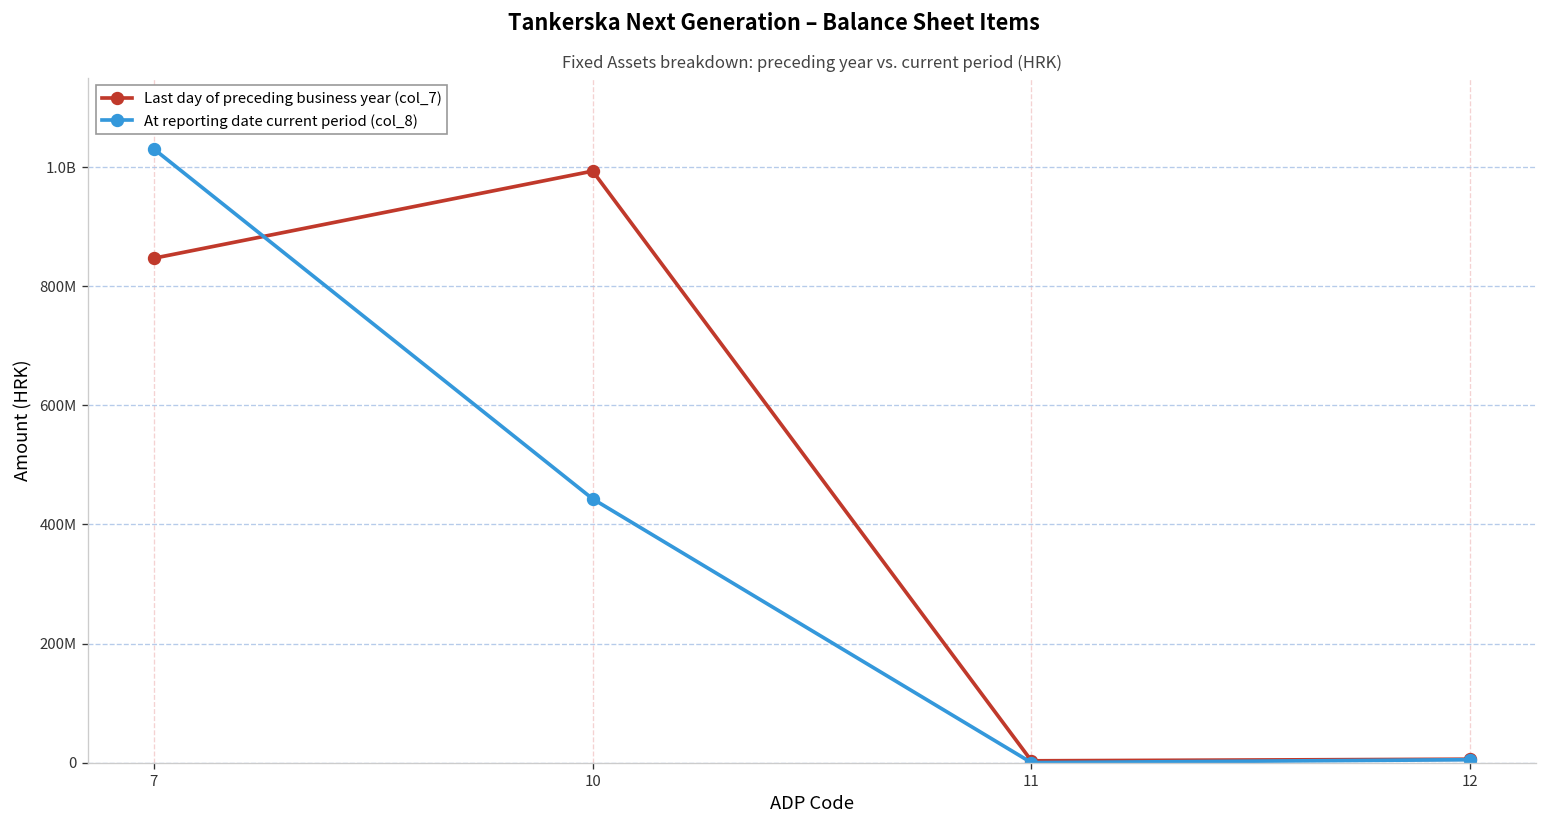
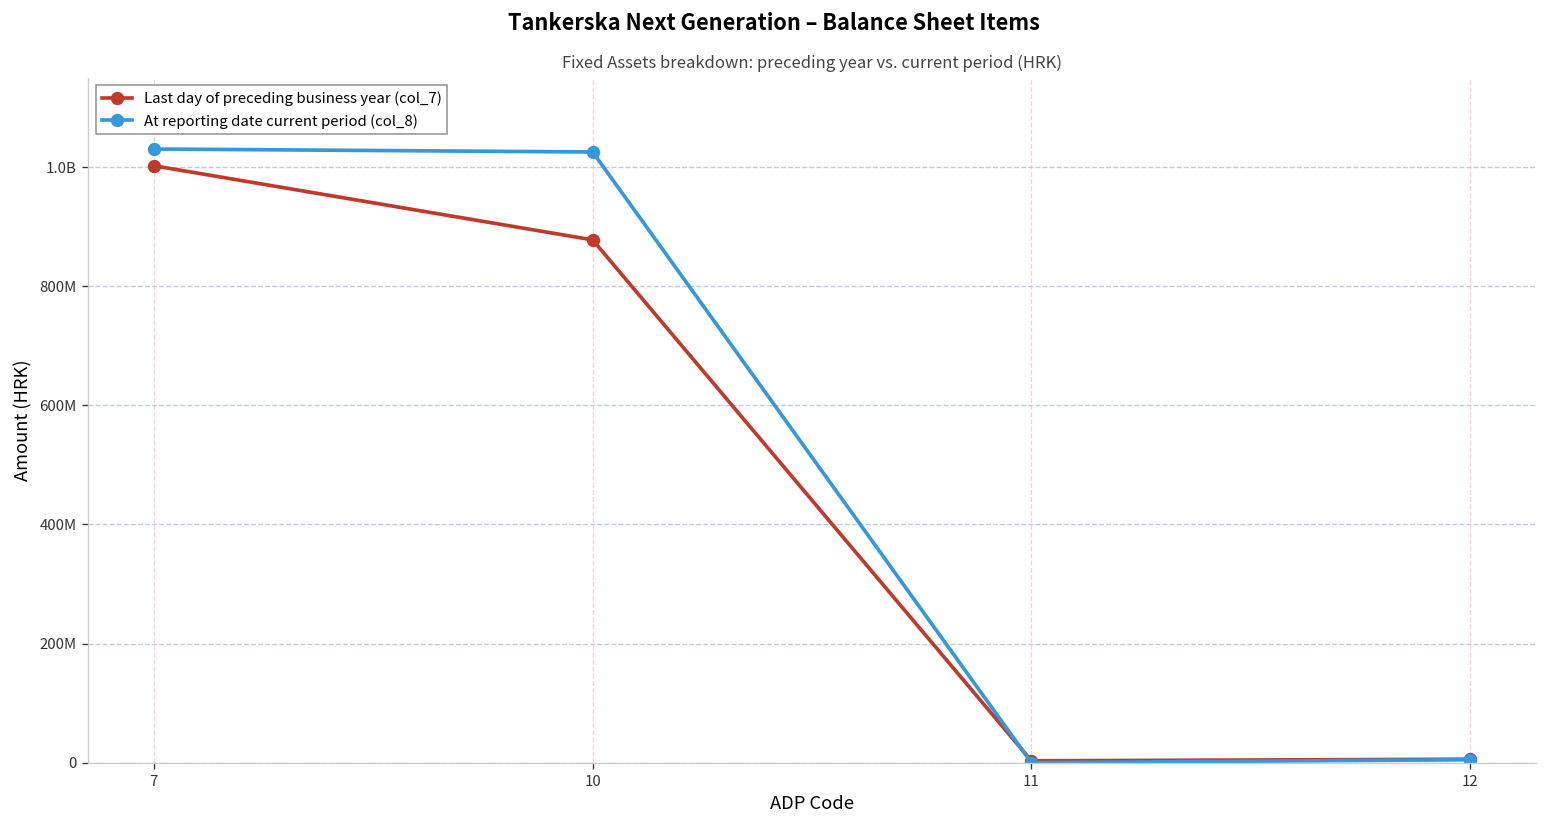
  {
    "Last day of preceding business year (col_7)": {
-     "7": 850000000,
-     "10": 990000000
+     "7": 1000000000,
+     "10": 880000000
    },
    "At reporting date current period (col_8)": {
      "7": 1030000000,
-     "10": 440000000
+     "10": 1030000000
    }
  }
